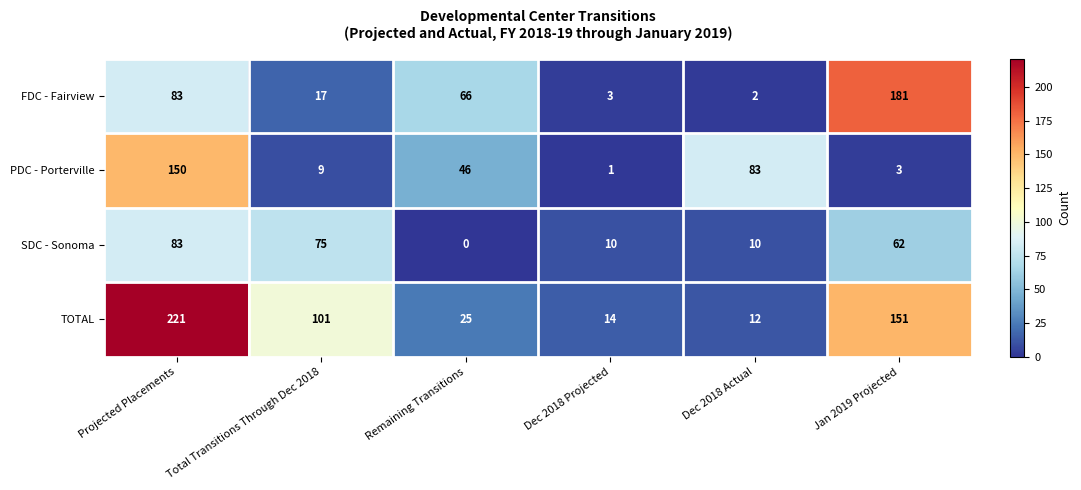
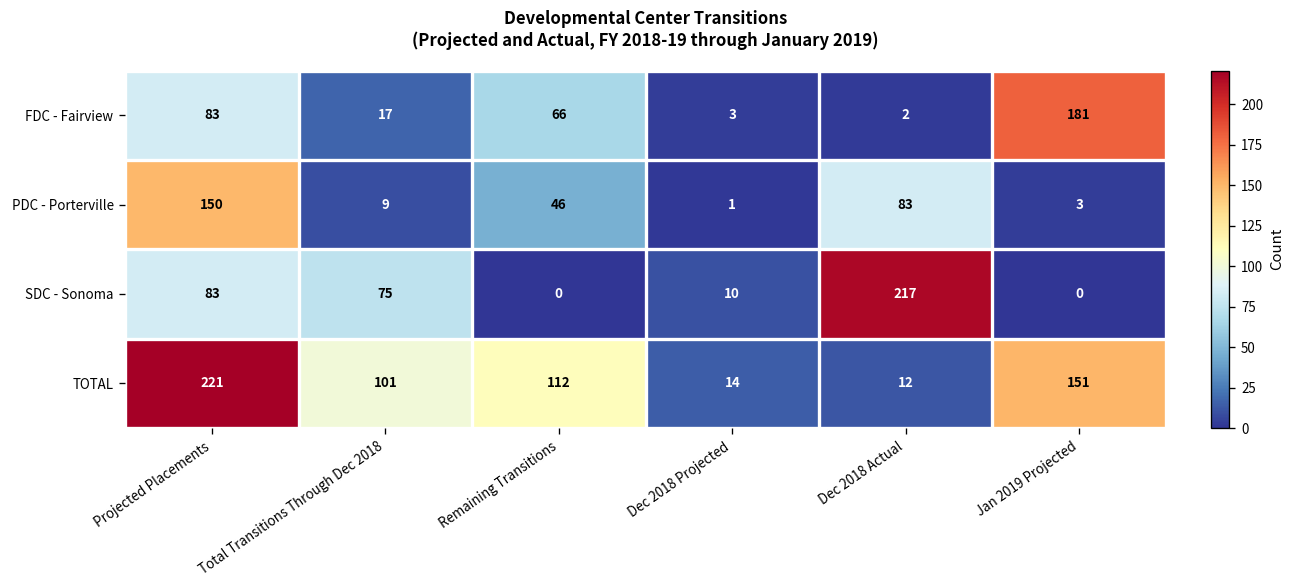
  {
    "FDC - Fairview": {
      "Projected Placements": 83,
      "Total Transitions Through Dec 2018": 17,
      "Remaining Transitions": 66,
      "Dec 2018 Projected": 3,
      "Dec 2018 Actual": 2,
      "Jan 2019 Projected": 181
    },
    "PDC - Porterville": {
      "Projected Placements": 150,
      "Total Transitions Through Dec 2018": 9,
      "Remaining Transitions": 46,
      "Dec 2018 Projected": 1,
      "Dec 2018 Actual": 83,
      "Jan 2019 Projected": 3
    },
    "SDC - Sonoma": {
      "Projected Placements": 83,
      "Total Transitions Through Dec 2018": 75,
      "Remaining Transitions": 0,
      "Dec 2018 Projected": 10,
-     "Dec 2018 Actual": 10,
-     "Jan 2019 Projected": 62
+     "Dec 2018 Actual": 217,
+     "Jan 2019 Projected": 0
    },
    "TOTAL": {
      "Projected Placements": 221,
      "Total Transitions Through Dec 2018": 101,
-     "Remaining Transitions": 25,
+     "Remaining Transitions": 112,
      "Dec 2018 Projected": 14,
      "Dec 2018 Actual": 12,
      "Jan 2019 Projected": 151
    }
  }
